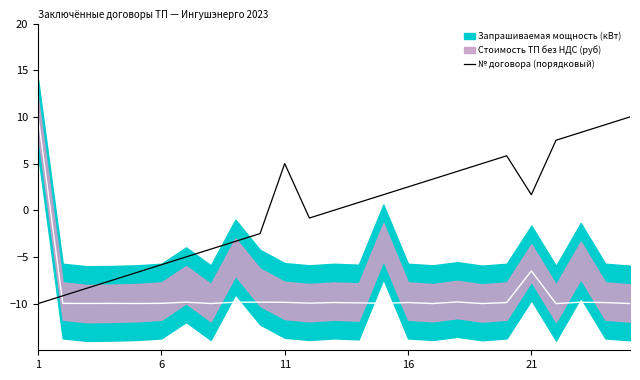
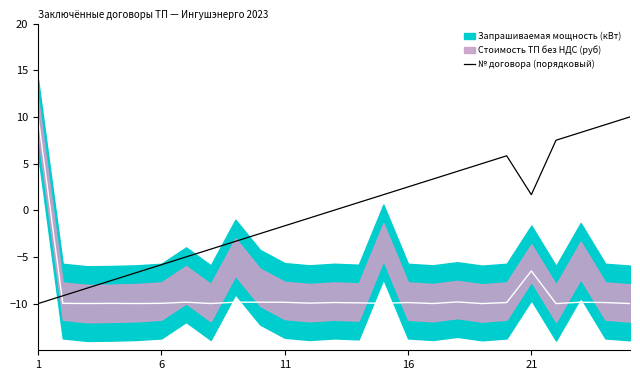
  {
    "№ договора (порядковый)": {
      "1": -10,
-     "11": 5,
+     "11": -2,
      "16": 3,
      "21": 2
    }
  }
